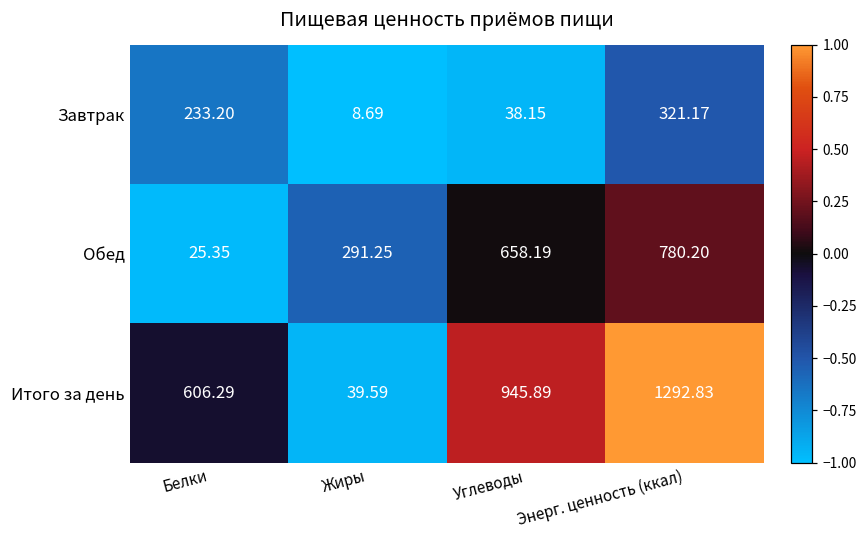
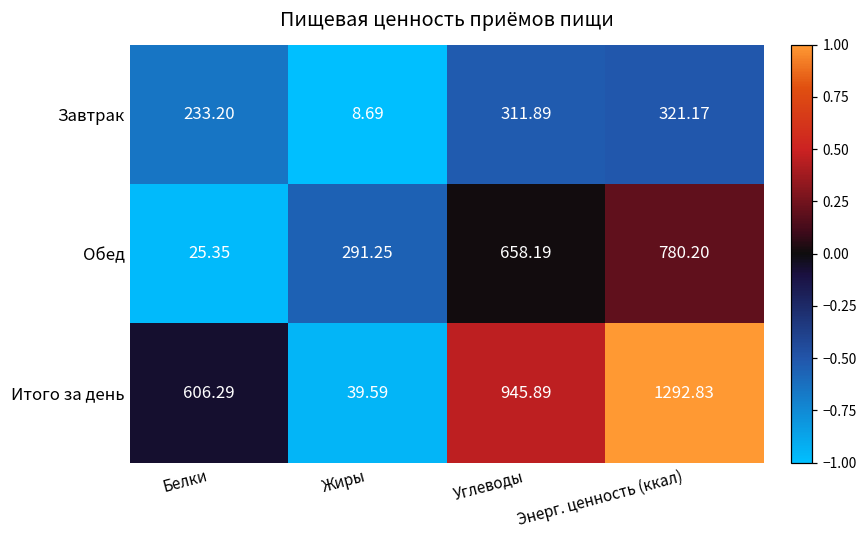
  {
    "Завтрак": {
      "Белки": 233.20,
      "Жиры": 8.69,
-     "Углеводы": 38.15,
+     "Углеводы": 311.89,
      "Энерг. ценность (ккал)": 321.17
    },
    "Обед": {
      "Белки": 25.35,
      "Жиры": 291.25,
      "Углеводы": 658.19,
      "Энерг. ценность (ккал)": 780.20
    },
    "Итого за день": {
      "Белки": 606.29,
      "Жиры": 39.59,
      "Углеводы": 945.89,
      "Энерг. ценность (ккал)": 1292.83
    }
  }
